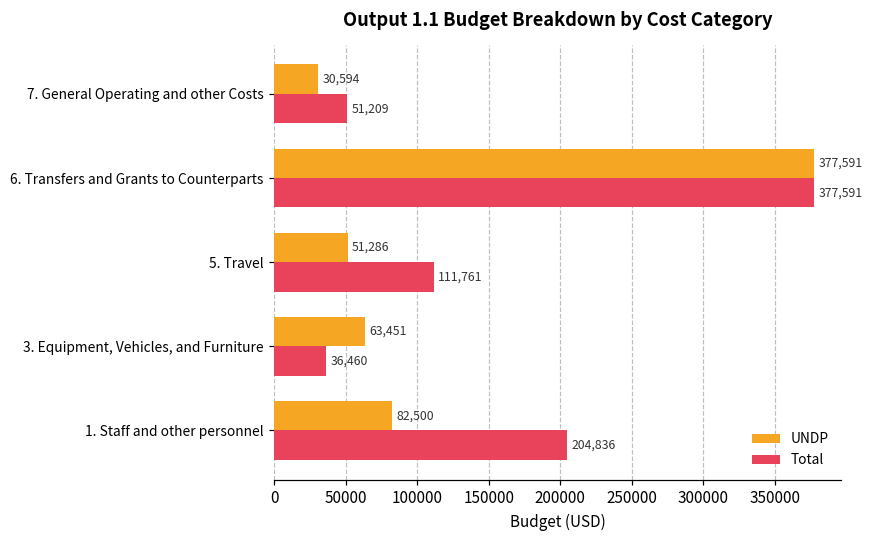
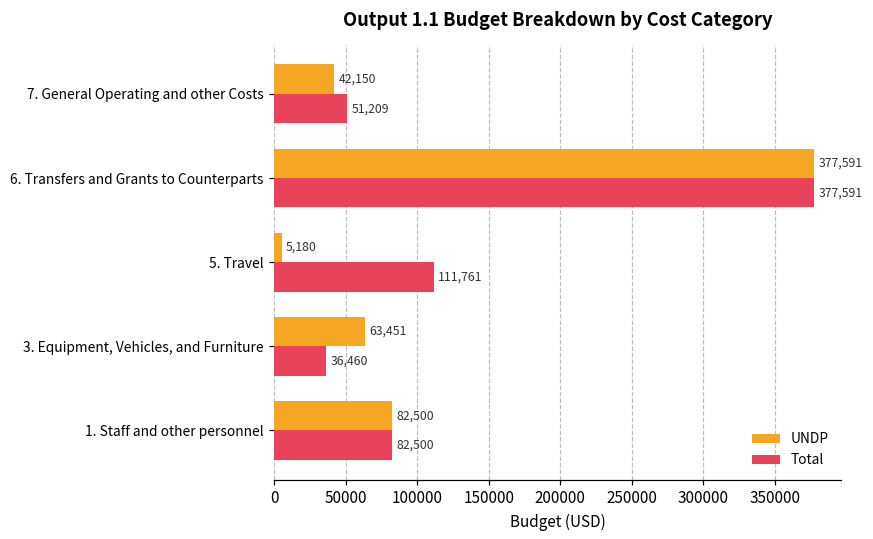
  {
    "UNDP": {
-     "7. General Operating and other Costs": "30,594",
+     "7. General Operating and other Costs": "42,150",
      "6. Transfers and Grants to Counterparts": "377,591",
-     "5. Travel": "51,286",
+     "5. Travel": "5,180",
      "3. Equipment, Vehicles, and Furniture": "63,451",
      "1. Staff and other personnel": "82,500"
    },
    "Total": {
      "7. General Operating and other Costs": "51,209",
      "6. Transfers and Grants to Counterparts": "377,591",
      "5. Travel": "111,761",
      "3. Equipment, Vehicles, and Furniture": "36,460",
-     "1. Staff and other personnel": "204,836"
+     "1. Staff and other personnel": "82,500"
    }
  }
